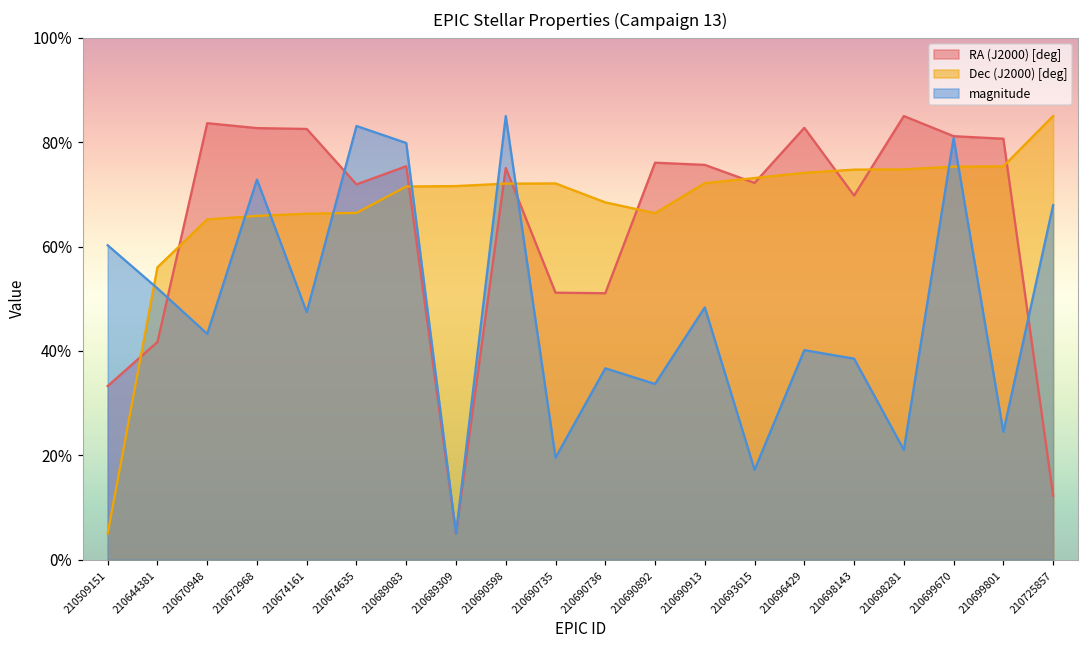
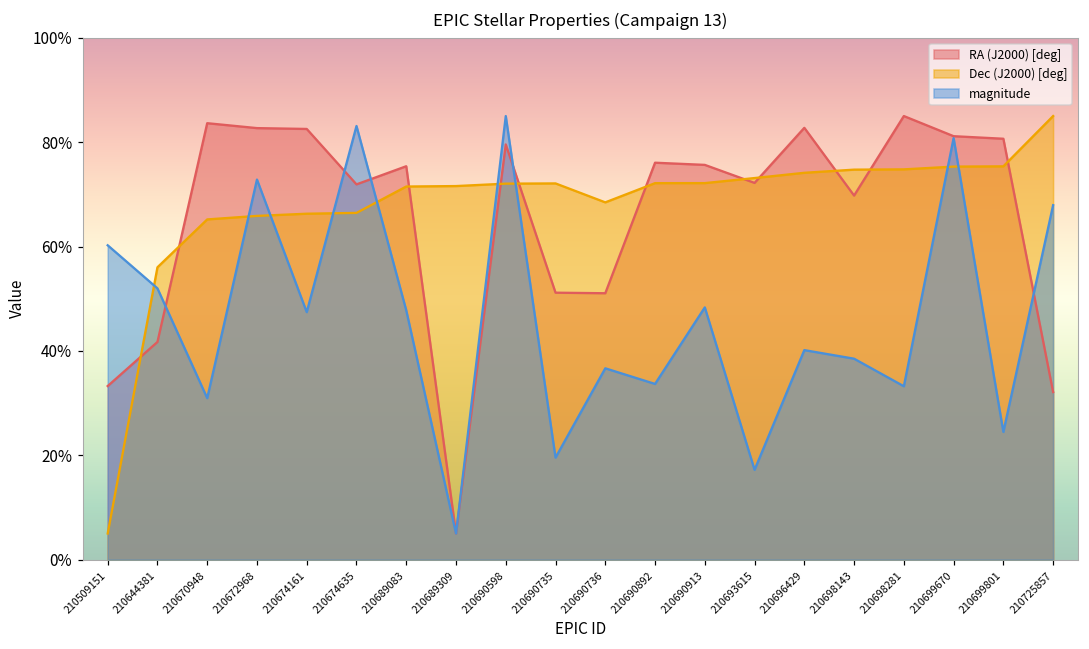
  {
    "RA (J2000) [deg]": {
      "210509151": "33%",
      "210644381": "42%",
      "210670948": "84%",
      "210672968": "83%",
      "210674161": "83%",
      "210674635": "72%",
      "210689083": "75%",
-     "210690598": "75%",
+     "210690598": "80%",
      "210690735": "51%",
      "210690736": "51%",
      "210690892": "76%",
      "210690913": "76%",
      "210693615": "72%",
      "210696429": "83%",
      "210698143": "70%",
      "210698281": "85%",
      "210699801": "81%",
-     "210725857": "12%"
+     "210725857": "32%"
    },
    "Dec (J2000) [deg]": {
      "210509151": "5%",
      "210644381": "56%",
      "210670948": "65%",
      "210672968": "66%",
      "210674161": "66%",
      "210674635": "66%",
      "210689083": "71%",
      "210689309": "72%",
      "210690598": "72%",
      "210690735": "72%",
      "210690736": "68%",
-     "210690892": "66%",
+     "210690892": "72%",
      "210690913": "72%",
      "210693615": "73%",
      "210696429": "74%",
      "210698143": "75%",
      "210698281": "75%",
      "210699670": "75%",
      "210699801": "75%",
      "210725857": "85%"
    },
    "magnitude": {
      "210509151": "60%",
      "210644381": "52%",
-     "210670948": "43%",
+     "210670948": "31%",
      "210672968": "73%",
      "210674161": "47%",
      "210674635": "83%",
-     "210689083": "80%",
+     "210689083": "48%",
      "210690598": "85%",
      "210690735": "20%",
      "210690736": "37%",
      "210690892": "34%",
      "210690913": "48%",
      "210693615": "17%",
      "210696429": "40%",
      "210698143": "39%",
-     "210698281": "21%",
+     "210698281": "33%",
      "210699801": "24%",
      "210725857": "68%"
    }
  }
